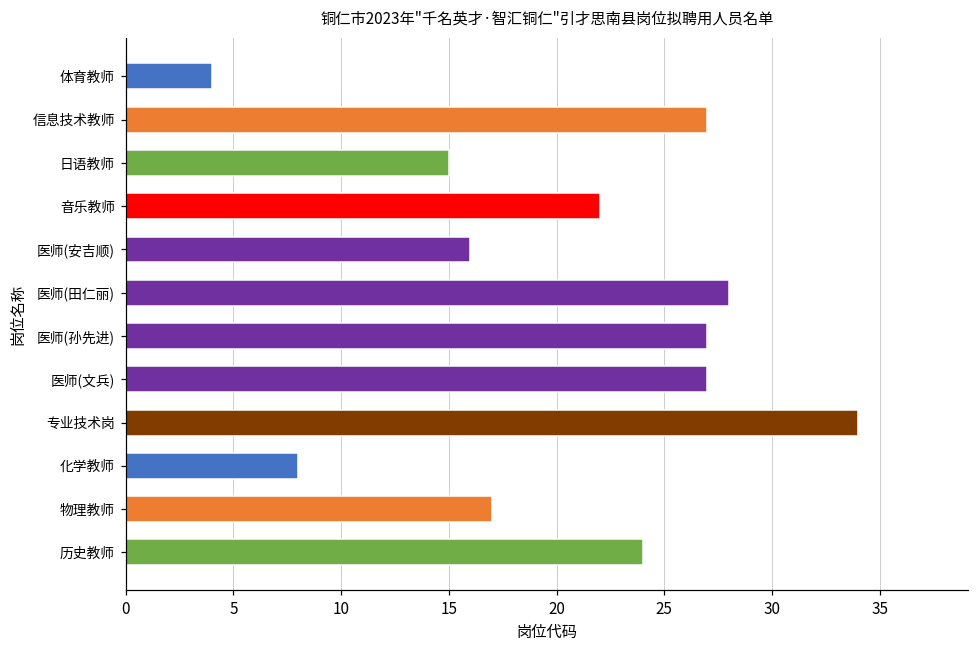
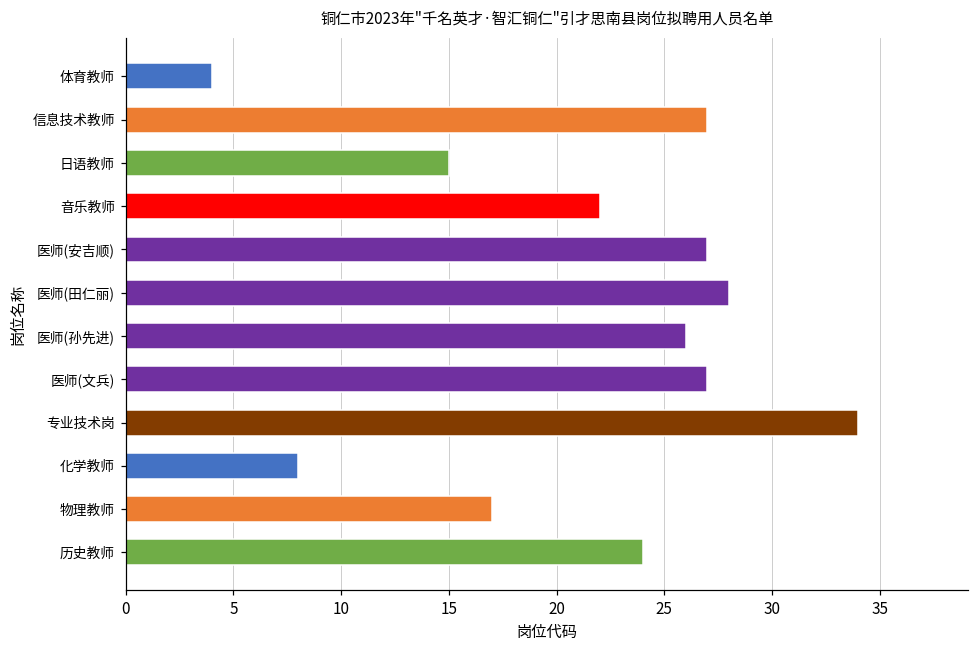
  {
    "体育教师": 4,
    "信息技术教师": 27,
    "日语教师": 15,
    "音乐教师": 22,
-   "医师(安吉顺)": 16,
+   "医师(安吉顺)": 27,
    "医师(田仁丽)": 28,
-   "医师(孙先进)": 27,
+   "医师(孙先进)": 26,
    "医师(文兵)": 27,
    "专业技术岗": 34,
    "化学教师": 8,
    "物理教师": 17,
    "历史教师": 24
  }
